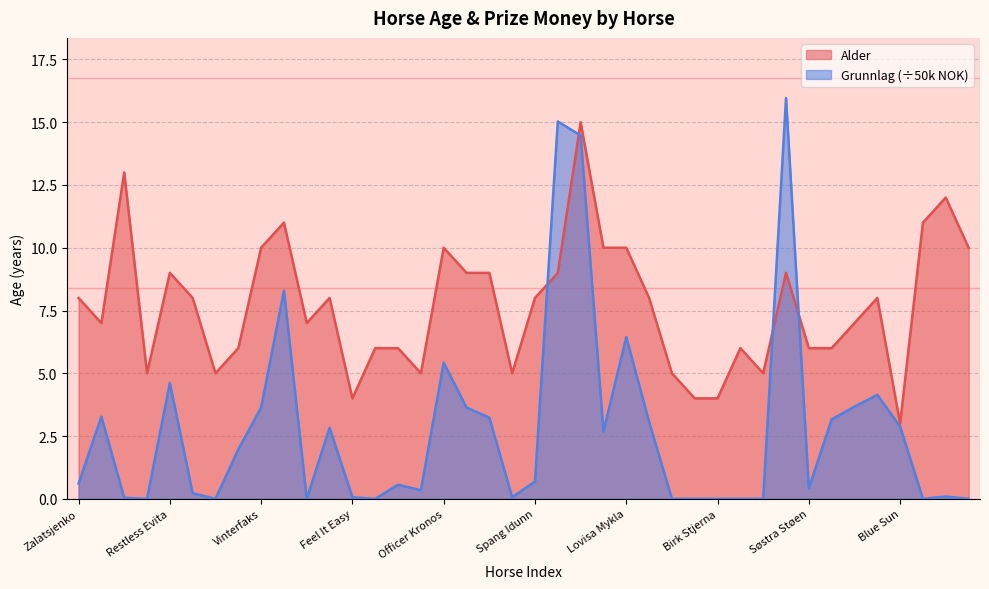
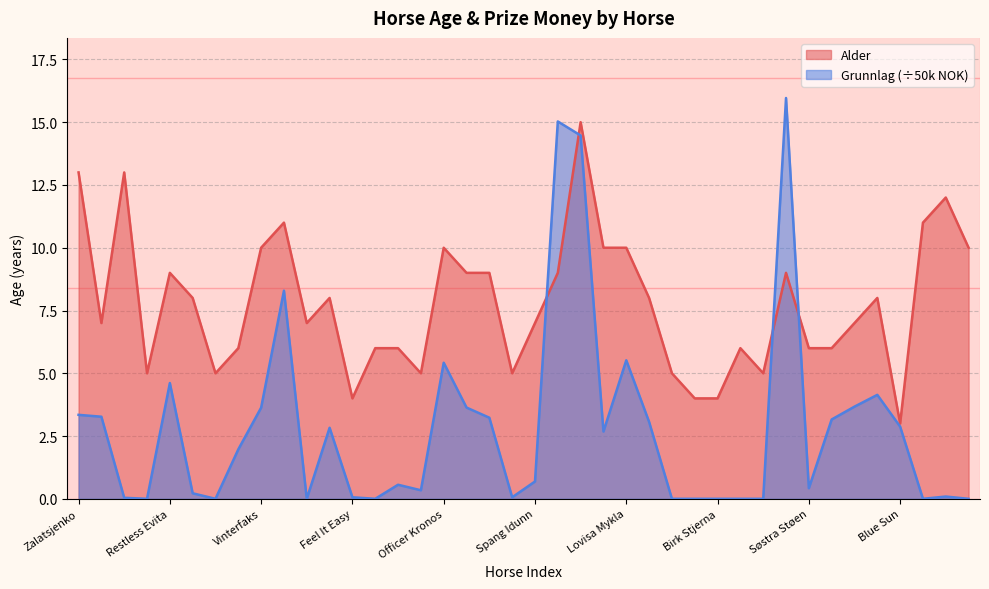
  {
    "Alder": {
-     "Zalatsjenko": 8,
+     "Zalatsjenko": 13,
      "Restless Evita": 9,
      "Vinterfaks": 10,
      "Feel It Easy": 4,
      "Officer Kronos": 10,
-     "Spang Idunn": 8,
+     "Spang Idunn": 7,
      "Lovisa Mykla": 10,
      "Birk Stjerna": 4,
      "Søstra Støen": 6,
      "Blue Sun": 3
    },
    "Grunnlag (÷50k NOK)": {
-     "Zalatsjenko": 0.6,
+     "Zalatsjenko": 3.3,
      "Restless Evita": 4.6,
      "Vinterfaks": 3.6,
      "Feel It Easy": 0.1,
      "Officer Kronos": 5.4,
      "Spang Idunn": 0.7,
-     "Lovisa Mykla": 6.4,
+     "Lovisa Mykla": 5.5,
      "Birk Stjerna": 0.0,
      "Søstra Støen": 0.4,
      "Blue Sun": 2.9
    }
  }
